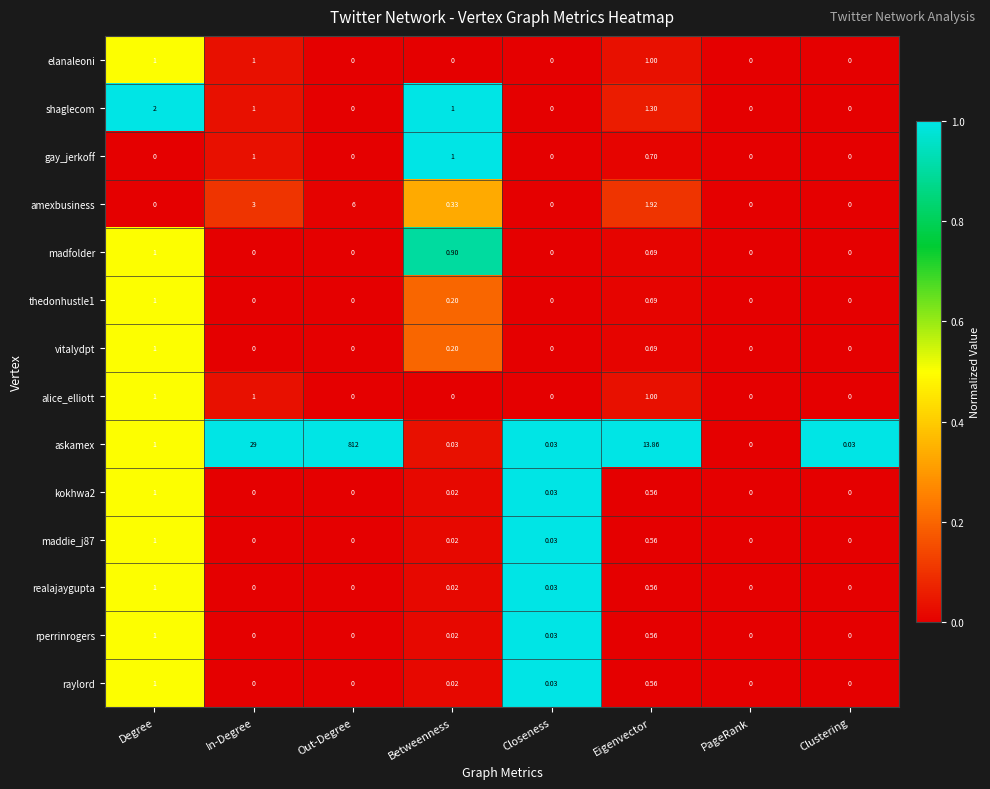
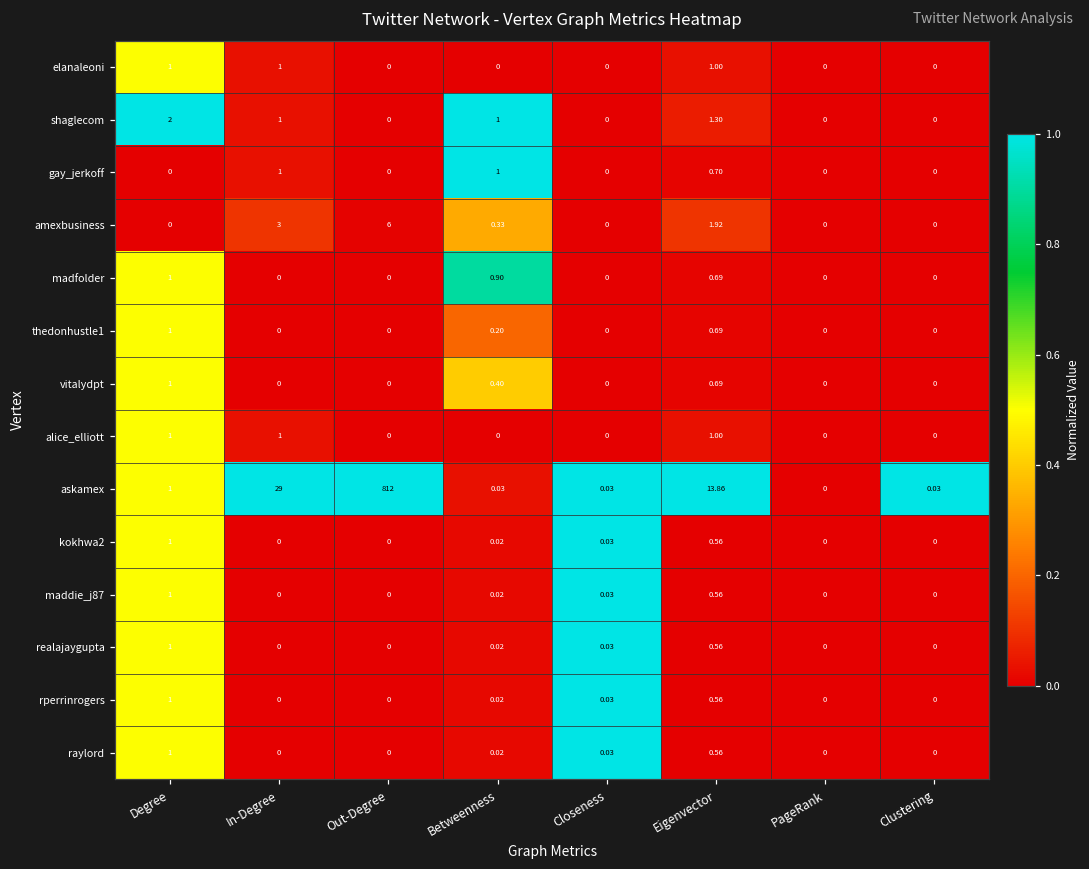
  {
    "elanaleoni": {
      "Degree": 1,
      "In-Degree": 1,
      "Out-Degree": 0,
      "Betweenness": 0,
      "Closeness": 0,
      "Eigenvector": 1.00,
      "PageRank": 0,
      "Clustering": 0
    },
    "shaglecom": {
      "Degree": 2,
      "In-Degree": 1,
      "Out-Degree": 0,
      "Betweenness": 1,
      "Closeness": 0,
      "Eigenvector": 1.30,
      "PageRank": 0,
      "Clustering": 0
    },
    "gay_jerkoff": {
      "Degree": 0,
      "In-Degree": 1,
      "Out-Degree": 0,
      "Betweenness": 1,
      "Closeness": 0,
      "Eigenvector": 0.70,
      "PageRank": 0,
      "Clustering": 0
    },
    "amexbusiness": {
      "Degree": 0,
      "In-Degree": 3,
      "Out-Degree": 6,
      "Betweenness": 0.33,
      "Closeness": 0,
      "Eigenvector": 1.92,
      "PageRank": 0,
      "Clustering": 0
    },
    "madfolder": {
      "Degree": 1,
      "In-Degree": 0,
      "Out-Degree": 0,
      "Betweenness": 0.90,
      "Closeness": 0,
      "Eigenvector": 0.69,
      "PageRank": 0,
      "Clustering": 0
    },
    "thedonhustle1": {
      "Degree": 1,
      "In-Degree": 0,
      "Out-Degree": 0,
      "Betweenness": 0.20,
      "Closeness": 0,
      "Eigenvector": 0.69,
      "PageRank": 0,
      "Clustering": 0
    },
    "vitalydpt": {
      "Degree": 1,
      "In-Degree": 0,
      "Out-Degree": 0,
-     "Betweenness": 0.20,
+     "Betweenness": 0.40,
      "Closeness": 0,
      "Eigenvector": 0.69,
      "PageRank": 0,
      "Clustering": 0
    },
    "alice_elliott": {
      "Degree": 1,
      "In-Degree": 1,
      "Out-Degree": 0,
      "Betweenness": 0,
      "Closeness": 0,
      "Eigenvector": 1.00,
      "PageRank": 0,
      "Clustering": 0
    },
    "askamex": {
      "Degree": 1,
      "In-Degree": 29,
      "Out-Degree": 812,
      "Betweenness": 0.03,
      "Closeness": 0.03,
      "Eigenvector": 13.86,
      "PageRank": 0,
      "Clustering": 0.03
    },
    "kokhwa2": {
      "Degree": 1,
      "In-Degree": 0,
      "Out-Degree": 0,
      "Betweenness": 0.02,
      "Closeness": 0.03,
      "Eigenvector": 0.56,
      "PageRank": 0,
      "Clustering": 0
    },
    "maddie_j87": {
      "Degree": 1,
      "In-Degree": 0,
      "Out-Degree": 0,
      "Betweenness": 0.02,
      "Closeness": 0.03,
      "Eigenvector": 0.56,
      "PageRank": 0,
      "Clustering": 0
    },
    "realajaygupta": {
      "Degree": 1,
      "In-Degree": 0,
      "Out-Degree": 0,
      "Betweenness": 0.02,
      "Closeness": 0.03,
      "Eigenvector": 0.56,
      "PageRank": 0,
      "Clustering": 0
    },
    "rperrinrogers": {
      "Degree": 1,
      "In-Degree": 0,
      "Out-Degree": 0,
      "Betweenness": 0.02,
      "Closeness": 0.03,
      "Eigenvector": 0.56,
      "PageRank": 0,
      "Clustering": 0
    },
    "raylord": {
      "Degree": 1,
      "In-Degree": 0,
      "Out-Degree": 0,
      "Betweenness": 0.02,
      "Closeness": 0.03,
      "Eigenvector": 0.56,
      "PageRank": 0,
      "Clustering": 0
    }
  }
